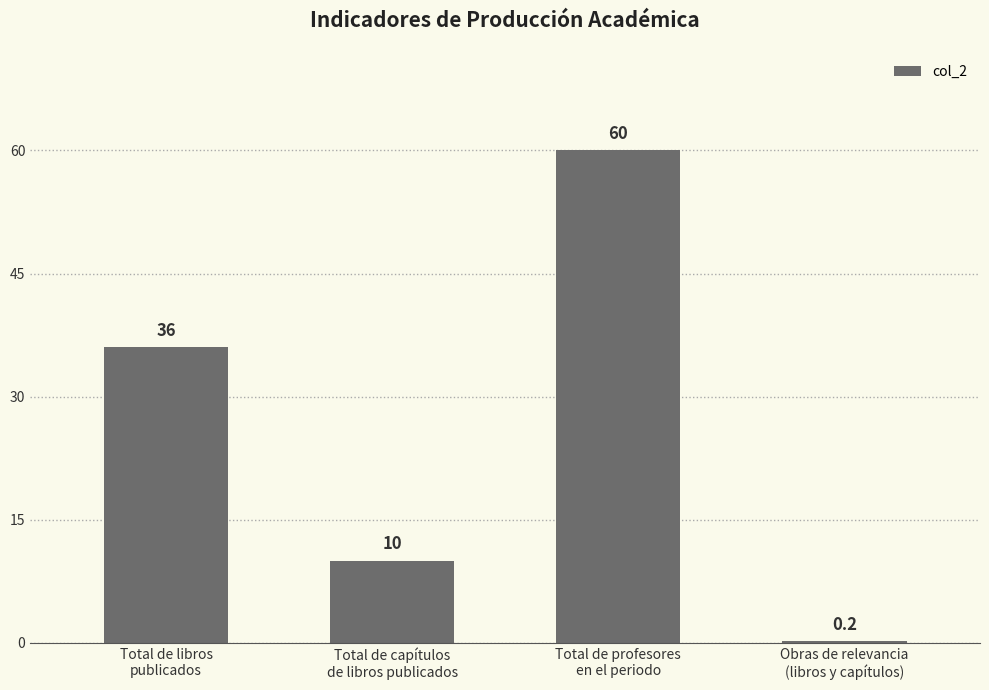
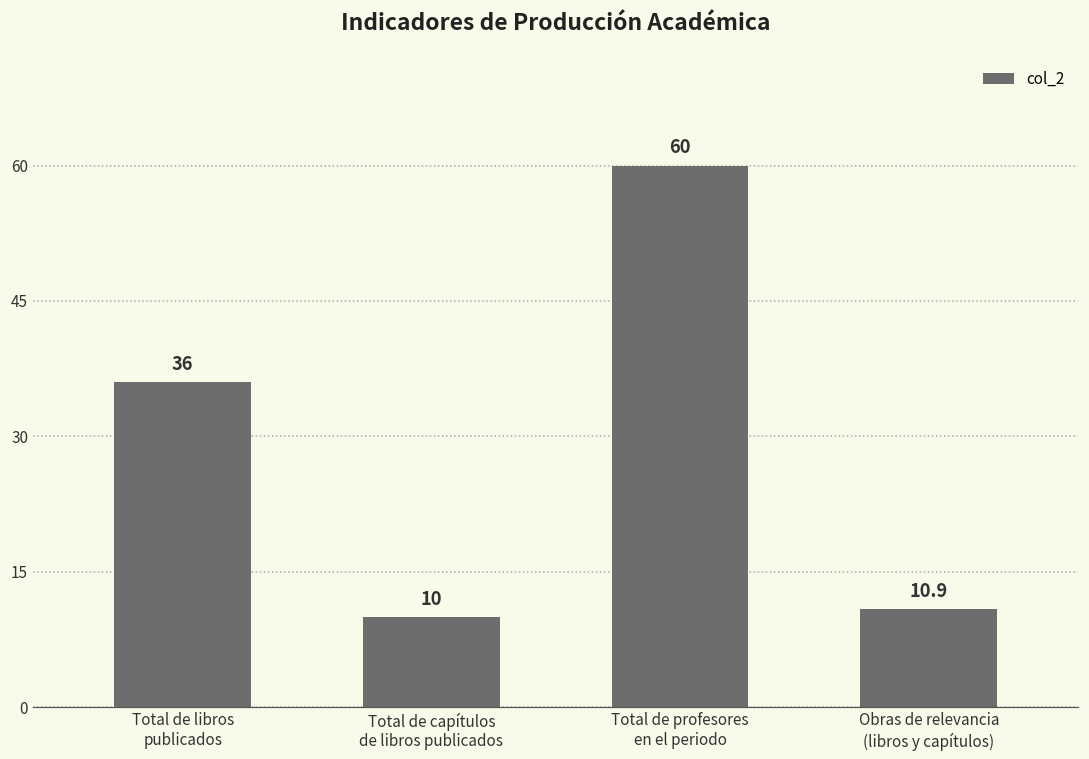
  {
    "Total de libros publicados": 36,
    "Total de capítulos de libros publicados": 10,
    "Total de profesores en el periodo": 60,
-   "Obras de relevancia (libros y capítulos)": 0.2
+   "Obras de relevancia (libros y capítulos)": 10.9
  }
